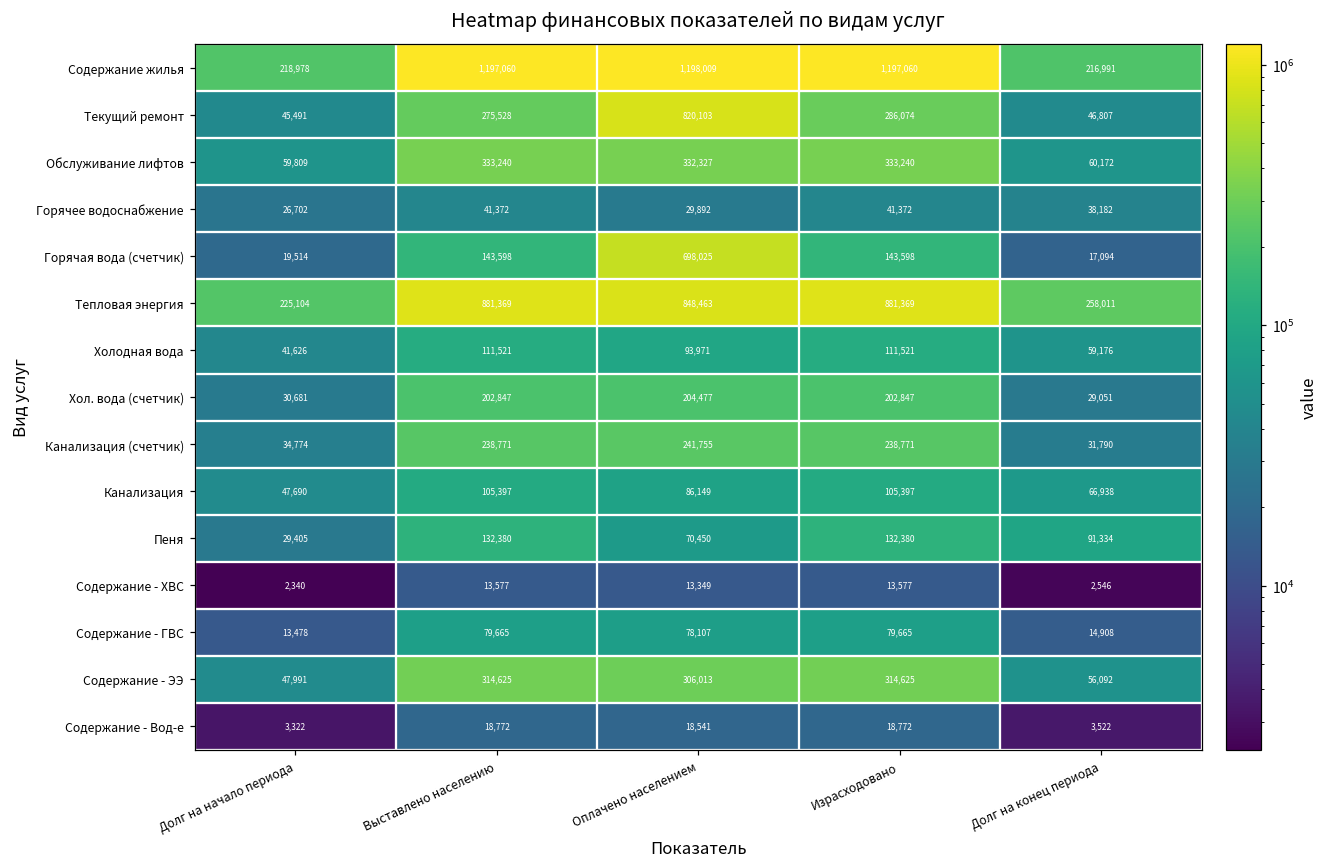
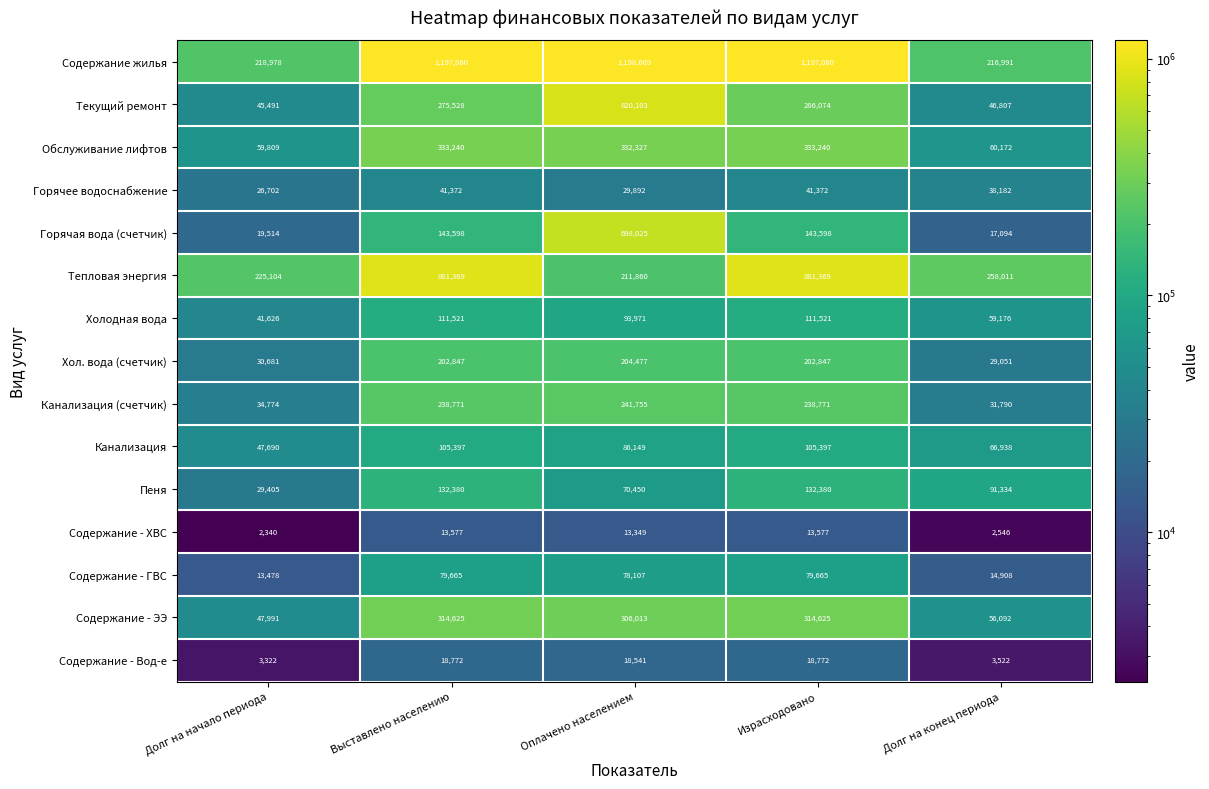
  {
    "Содержание жилья": {
      "Долг на начало периода": "218,978",
      "Выставлено населению": "1,197,060",
      "Оплачено населением": "1,198,009",
      "Израсходовано": "1,197,060",
      "Долг на конец периода": "216,991"
    },
    "Текущий ремонт": {
      "Долг на начало периода": "45,491",
      "Выставлено населению": "275,528",
      "Оплачено населением": "820,103",
      "Израсходовано": "286,074",
      "Долг на конец периода": "46,807"
    },
    "Обслуживание лифтов": {
      "Долг на начало периода": "59,809",
      "Выставлено населению": "333,240",
      "Оплачено населением": "332,327",
      "Израсходовано": "333,240",
      "Долг на конец периода": "60,172"
    },
    "Горячее водоснабжение": {
      "Долг на начало периода": "26,702",
      "Выставлено населению": "41,372",
      "Оплачено населением": "29,892",
      "Израсходовано": "41,372",
      "Долг на конец периода": "38,182"
    },
    "Горячая вода (счетчик)": {
      "Долг на начало периода": "19,514",
      "Выставлено населению": "143,598",
      "Оплачено населением": "698,025",
      "Израсходовано": "143,598",
      "Долг на конец периода": "17,094"
    },
    "Тепловая энергия": {
      "Долг на начало периода": "225,104",
      "Выставлено населению": "881,369",
-     "Оплачено населением": "848,463",
+     "Оплачено населением": "211,860",
      "Израсходовано": "881,369",
      "Долг на конец периода": "258,011"
    },
    "Холодная вода": {
      "Долг на начало периода": "41,626",
      "Выставлено населению": "111,521",
      "Оплачено населением": "93,971",
      "Израсходовано": "111,521",
      "Долг на конец периода": "59,176"
    },
    "Хол. вода (счетчик)": {
      "Долг на начало периода": "30,681",
      "Выставлено населению": "202,847",
      "Оплачено населением": "204,477",
      "Израсходовано": "202,847",
      "Долг на конец периода": "29,051"
    },
    "Канализация (счетчик)": {
      "Долг на начало периода": "34,774",
      "Выставлено населению": "238,771",
      "Оплачено населением": "241,755",
      "Израсходовано": "238,771",
      "Долг на конец периода": "31,790"
    },
    "Канализация": {
      "Долг на начало периода": "47,690",
      "Выставлено населению": "105,397",
      "Оплачено населением": "86,149",
      "Израсходовано": "105,397",
      "Долг на конец периода": "66,938"
    },
    "Пеня": {
      "Долг на начало периода": "29,405",
      "Выставлено населению": "132,380",
      "Оплачено населением": "70,450",
      "Израсходовано": "132,380",
      "Долг на конец периода": "91,334"
    },
    "Содержание - ХВС": {
      "Долг на начало периода": "2,340",
      "Выставлено населению": "13,577",
      "Оплачено населением": "13,349",
      "Израсходовано": "13,577",
      "Долг на конец периода": "2,546"
    },
    "Содержание - ГВС": {
      "Долг на начало периода": "13,478",
      "Выставлено населению": "79,665",
      "Оплачено населением": "78,107",
      "Израсходовано": "79,665",
      "Долг на конец периода": "14,908"
    },
    "Содержание - ЭЭ": {
      "Долг на начало периода": "47,991",
      "Выставлено населению": "314,625",
      "Оплачено населением": "306,013",
      "Израсходовано": "314,625",
      "Долг на конец периода": "56,092"
    },
    "Содержание - Вод-е": {
      "Долг на начало периода": "3,322",
      "Выставлено населению": "18,772",
      "Оплачено населением": "18,541",
      "Израсходовано": "18,772",
      "Долг на конец периода": "3,522"
    }
  }
